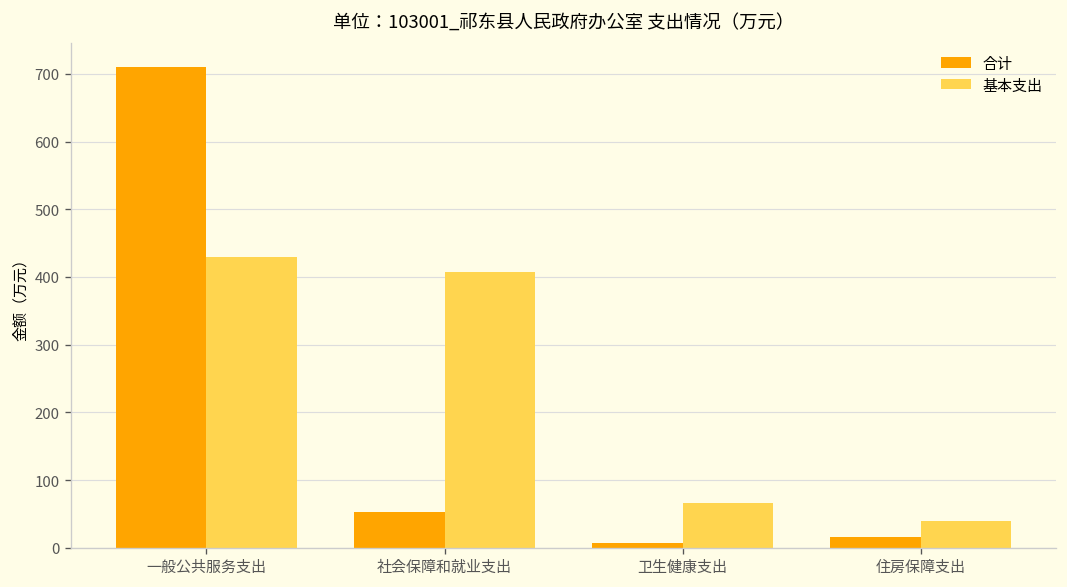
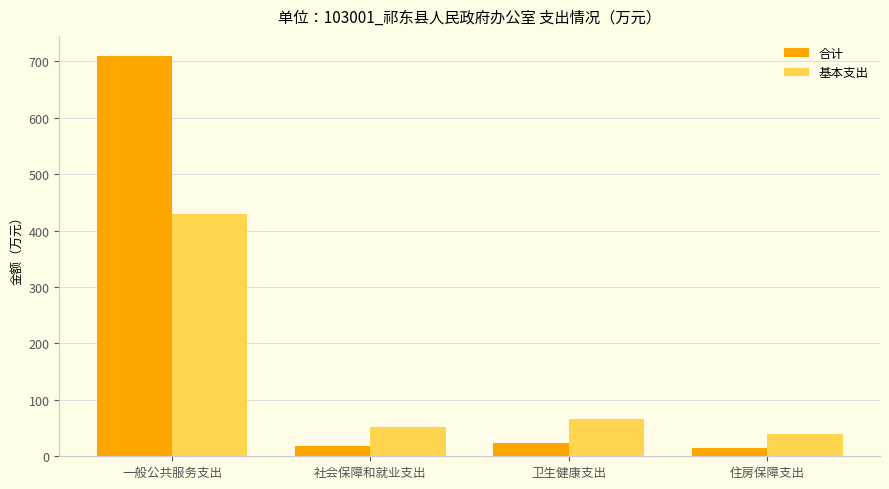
  {
    "合计": {
      "一般公共服务支出": 710,
-     "社会保障和就业支出": 50,
-     "卫生健康支出": 10,
+     "社会保障和就业支出": 20,
+     "卫生健康支出": 20,
      "住房保障支出": 20
    },
    "基本支出": {
      "一般公共服务支出": 430,
-     "社会保障和就业支出": 410,
+     "社会保障和就业支出": 50,
      "卫生健康支出": 70,
      "住房保障支出": 40
    }
  }
